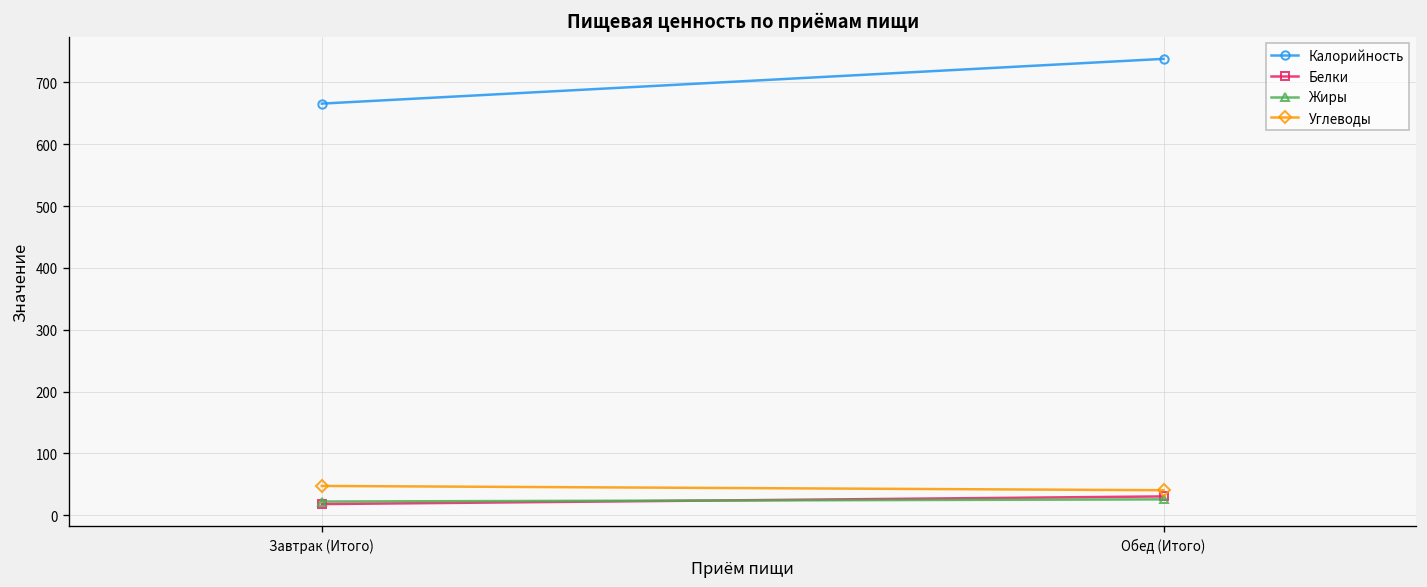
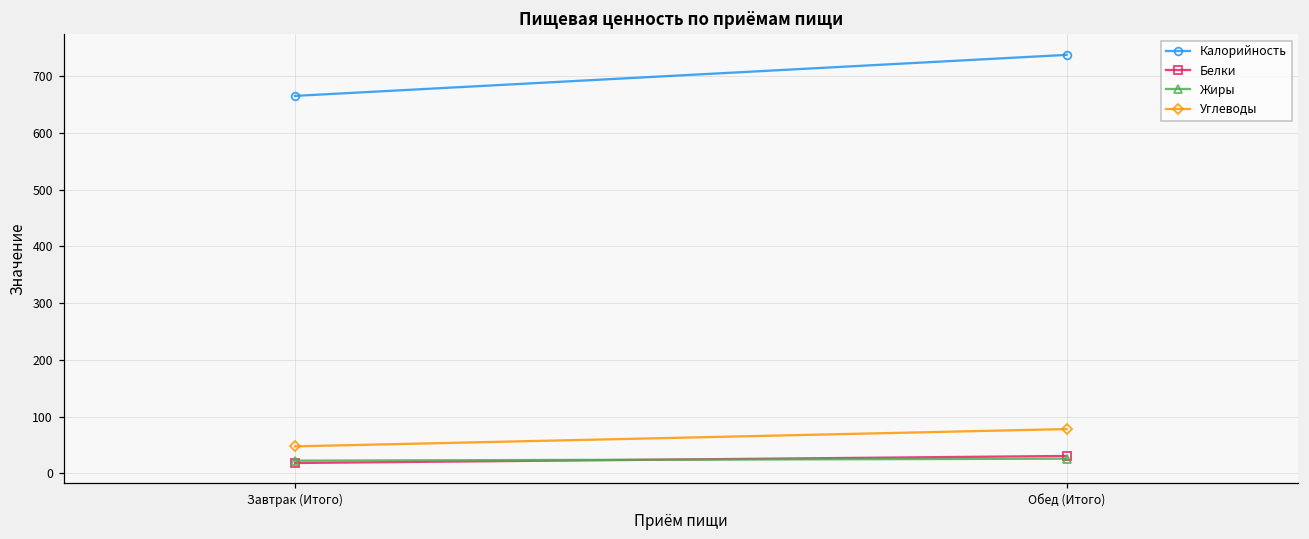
  {
    "Калорийность": {
      "Завтрак (Итого)": 670,
      "Обед (Итого)": 740
    },
    "Углеводы": {
      "Завтрак (Итого)": 50,
-     "Обед (Итого)": 40
+     "Обед (Итого)": 80
    }
  }
